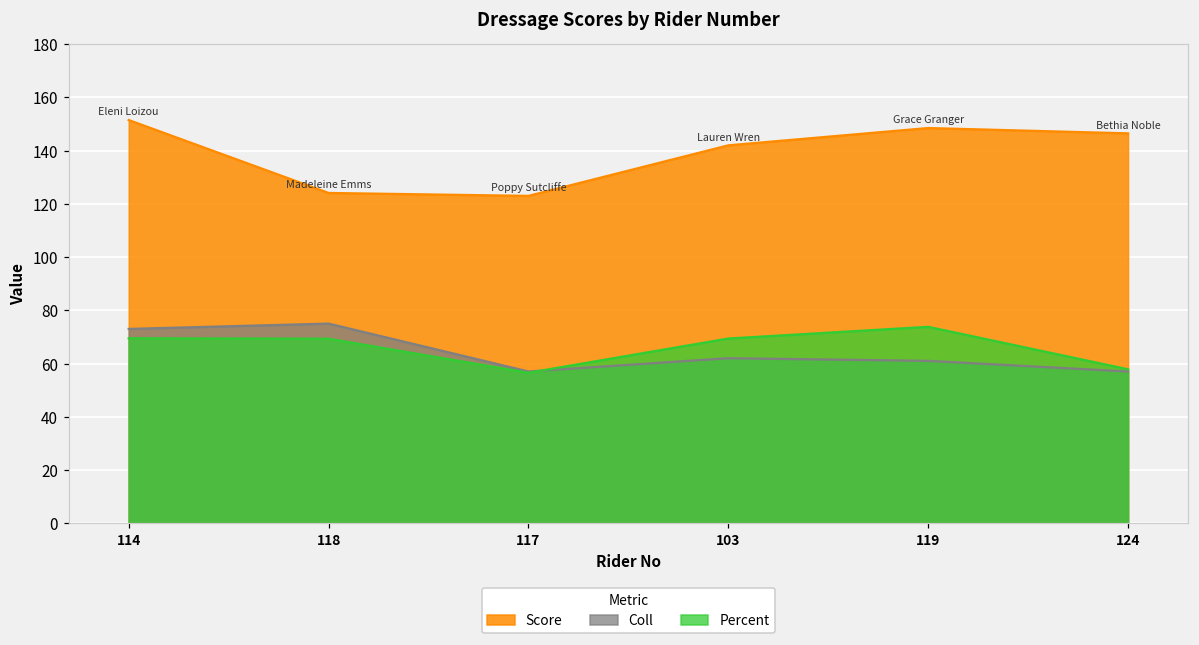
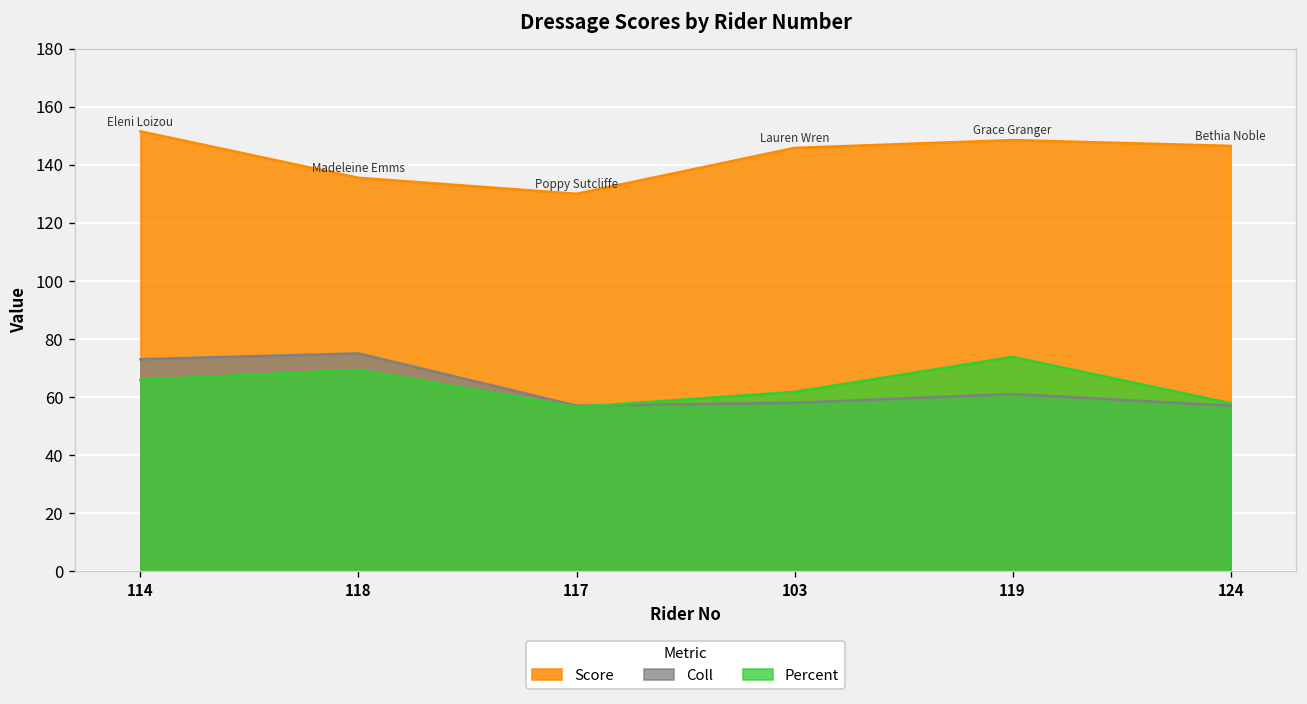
  {
    "Score": {
      "114": 152,
-     "118": 124,
-     "117": 123,
-     "103": 142,
+     "118": 136,
+     "117": 130,
+     "103": 146,
      "119": 149,
      "124": 147
    },
    "Coll": {
      "114": 73,
      "118": 75,
-     "103": 62,
+     "103": 58,
      "119": 61
    },
    "Percent": {
-     "114": 69,
+     "114": 66,
      "118": 69,
-     "103": 69,
+     "103": 62,
      "119": 74
    }
  }
